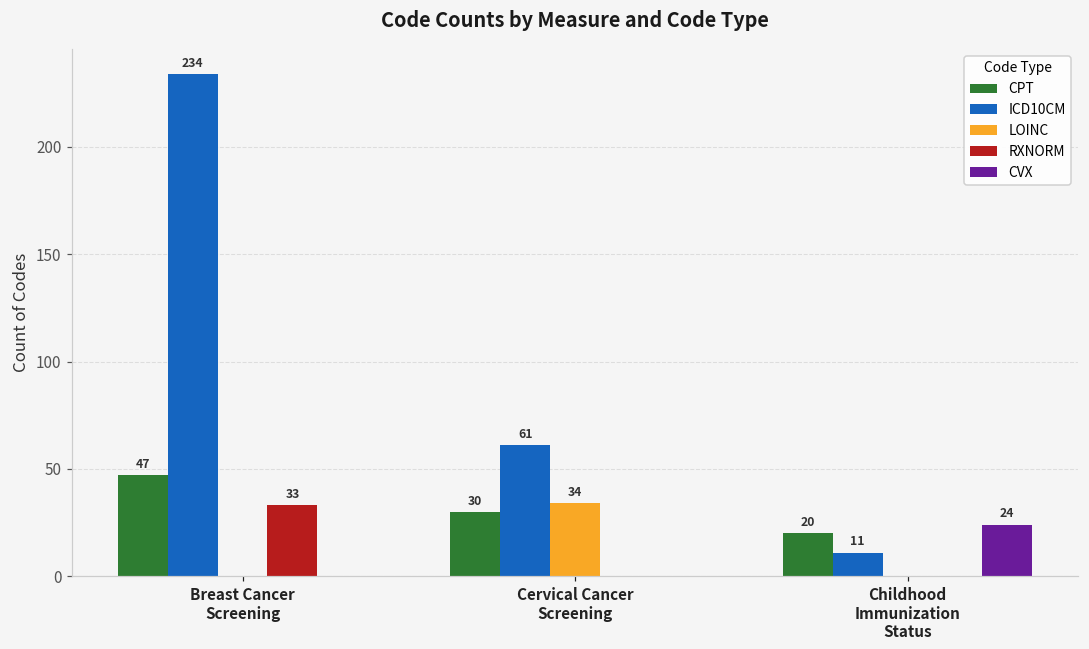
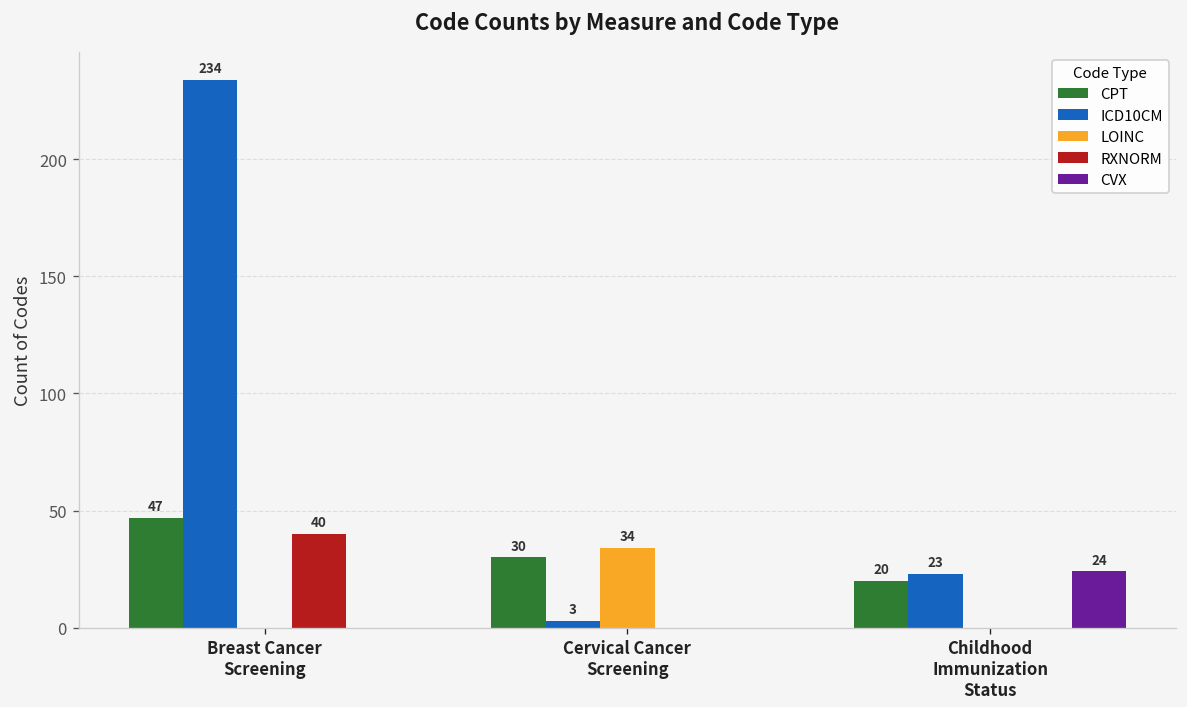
  {
    "CPT": {
      "Breast Cancer Screening": 47,
      "Cervical Cancer Screening": 30,
      "Childhood Immunization Status": 20
    },
    "ICD10CM": {
      "Breast Cancer Screening": 234,
-     "Cervical Cancer Screening": 61,
-     "Childhood Immunization Status": 11
+     "Cervical Cancer Screening": 3,
+     "Childhood Immunization Status": 23
    },
    "LOINC": {
      "Cervical Cancer Screening": 34
    },
    "RXNORM": {
-     "Breast Cancer Screening": 33
+     "Breast Cancer Screening": 40
    },
    "CVX": {
      "Childhood Immunization Status": 24
    }
  }
